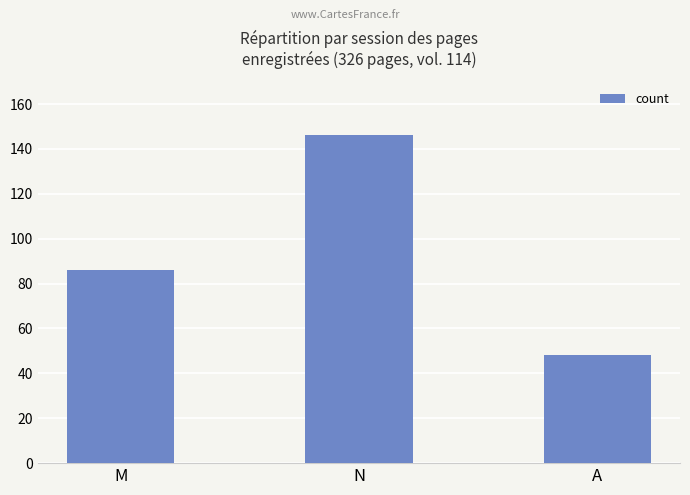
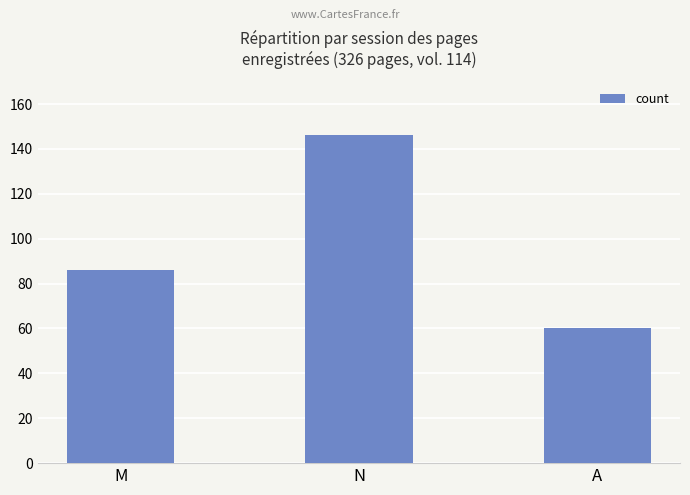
  {
    "M": 86,
    "N": 146,
-   "A": 48
+   "A": 60
  }
